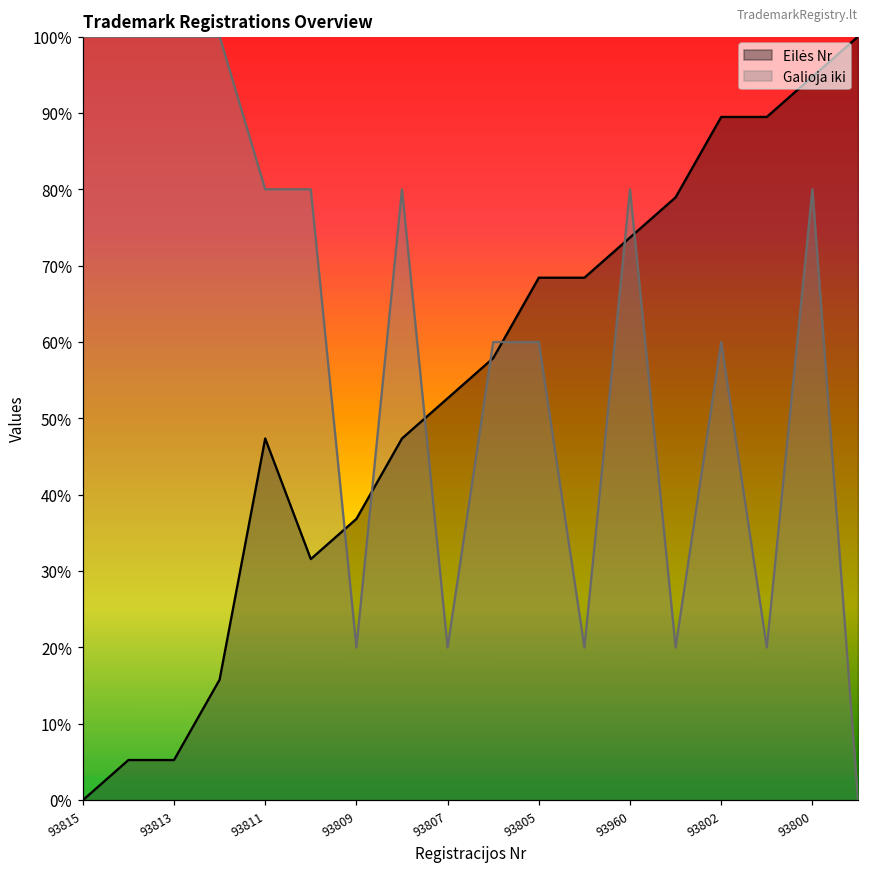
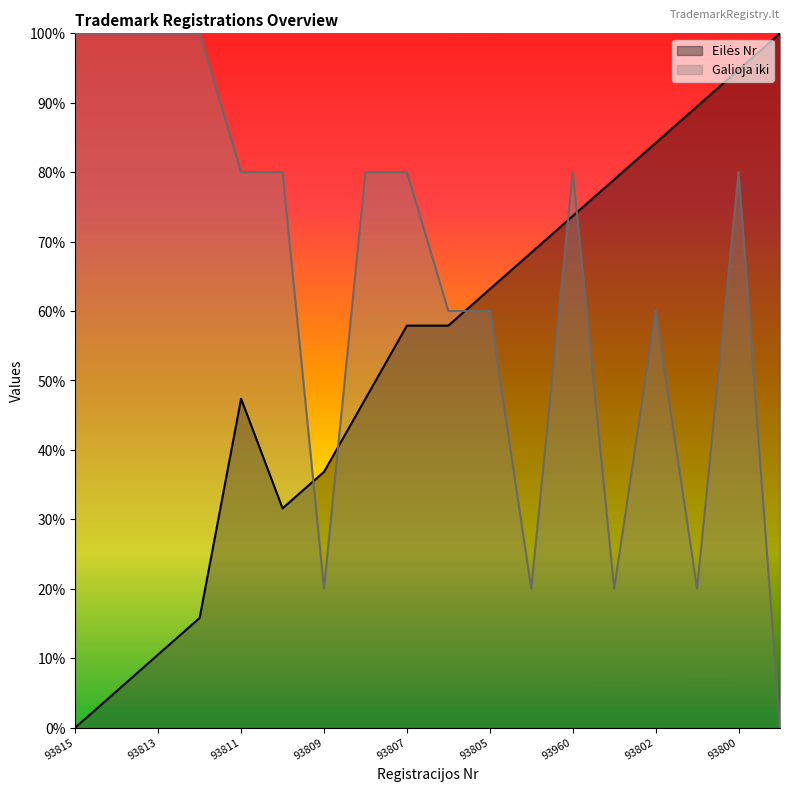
  {
    "Eilės Nr": {
-     "93813": "5%",
+     "93813": "11%",
      "93811": "47%",
      "93809": "37%",
-     "93807": "53%",
-     "93805": "68%",
+     "93807": "58%",
+     "93805": "63%",
      "93960": "74%",
-     "93802": "89%"
+     "93802": "84%"
    },
    "Galioja iki": {
      "93815": "100%",
      "93813": "100%",
      "93811": "80%",
      "93809": "20%",
-     "93807": "20%",
+     "93807": "80%",
      "93805": "60%",
      "93960": "80%",
      "93802": "60%",
      "93800": "80%"
    }
  }
